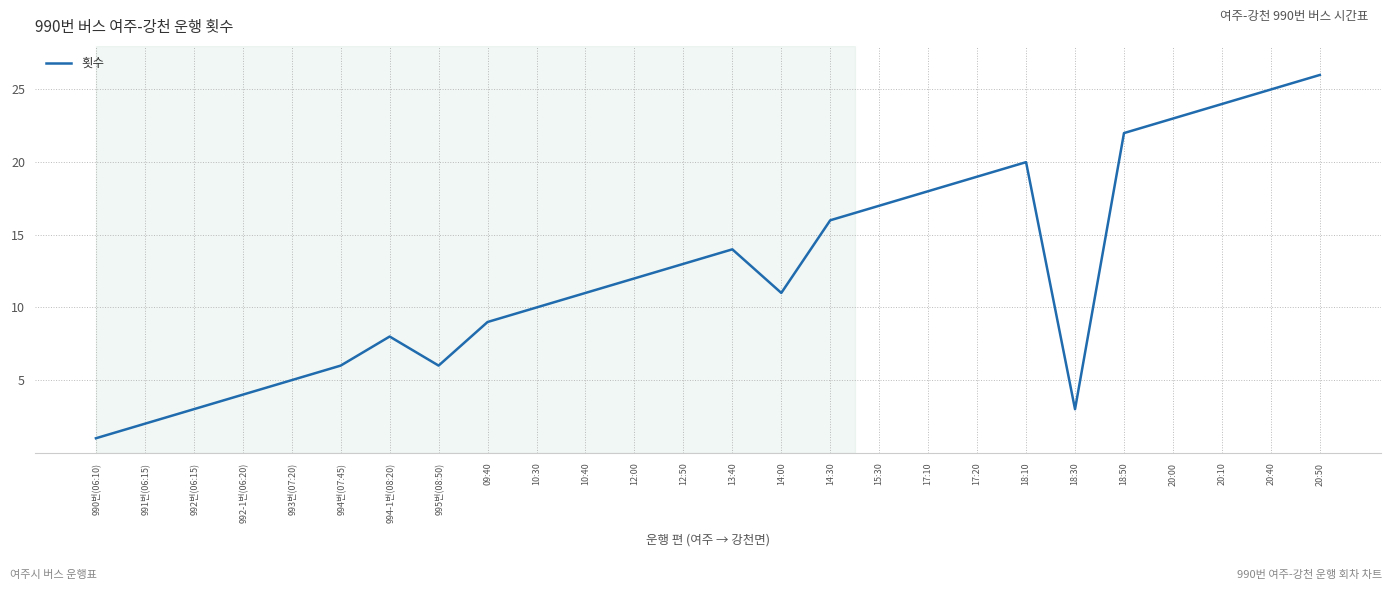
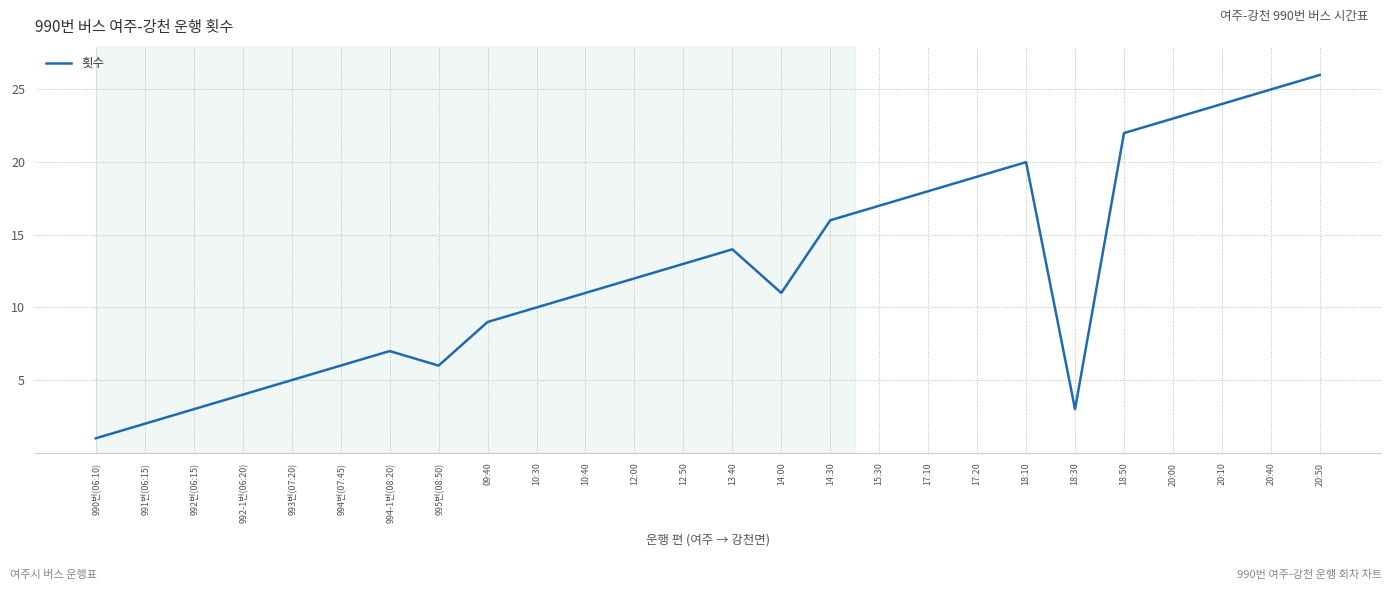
  {
    "990번(06:10)": 1,
    "991번(06:15)": 2,
    "992번(06:15)": 3,
    "992-1번(06:20)": 4,
    "993번(07:20)": 5,
    "994번(07:45)": 6,
-   "994-1번(08:20)": 8,
+   "994-1번(08:20)": 7,
    "995번(08:50)": 6,
    "09:40": 9,
    "10:30": 10,
    "10:40": 11,
    "12:00": 12,
    "12:50": 13,
    "13:40": 14,
    "14:00": 11,
    "14:30": 16,
    "15:30": 17,
    "17:10": 18,
    "17:20": 19,
    "18:10": 20,
    "18:30": 3,
    "18:50": 22,
    "20:00": 23,
    "20:10": 24,
    "20:40": 25,
    "20:50": 26
  }
